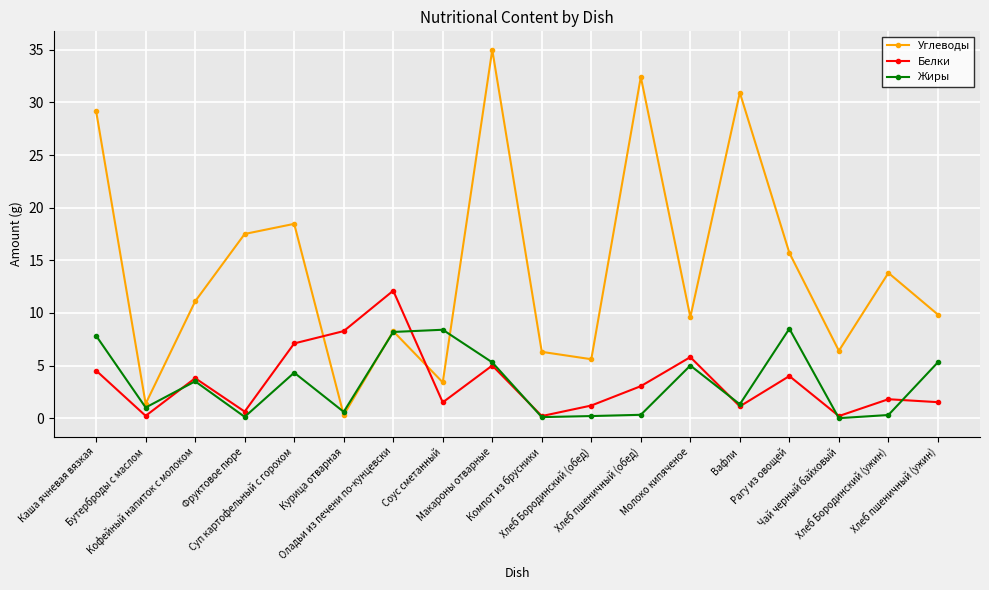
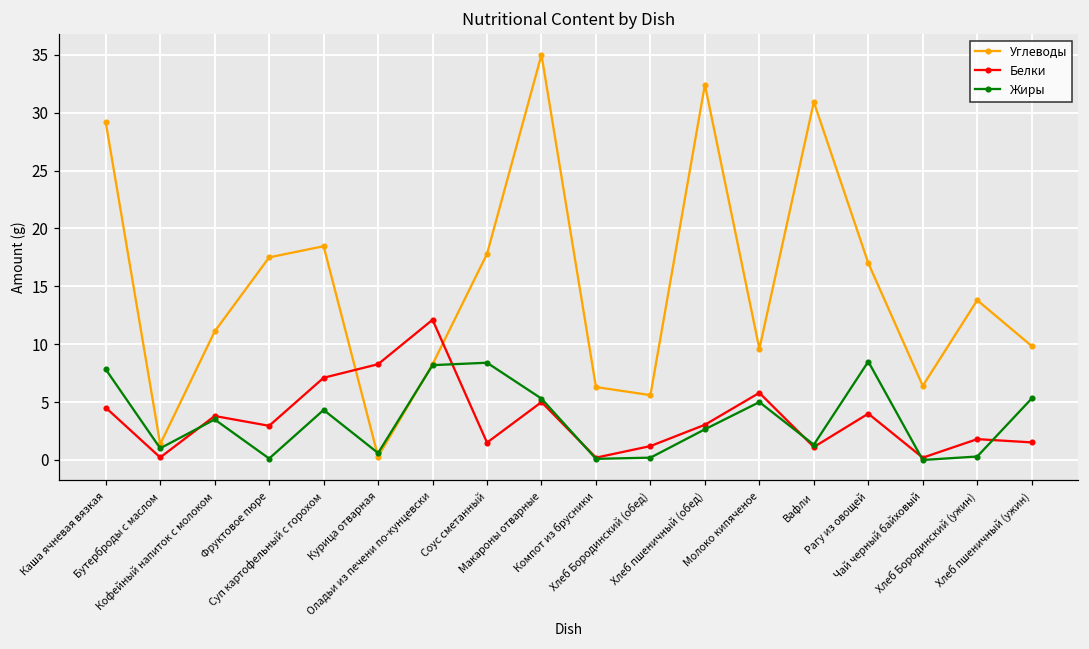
  {
    "Углеводы": {
      "Каша ячневая вязкая": 29.2,
      "Бутерброды с маслом": 1.4,
      "Кофейный напиток с молоком": 11.1,
      "Фруктовое пюре": 17.5,
      "Суп картофельный с горохом": 18.5,
      "Курица отварная": 0.3,
-     "Соус сметанный": 3.4,
+     "Соус сметанный": 17.8,
      "Макароны отварные": 35.0,
      "Компот из брусники": 6.3,
      "Хлеб Бородинский (обед)": 5.6,
      "Хлеб пшеничный (обед)": 32.4,
      "Молоко кипяченое": 9.6,
      "Вафли": 30.9,
-     "Рагу из овощей": 15.7,
+     "Рагу из овощей": 17.0,
      "Чай черный байховый": 6.4,
      "Хлеб Бородинский (ужин)": 13.8,
      "Хлеб пшеничный (ужин)": 9.8
    },
    "Белки": {
      "Каша ячневая вязкая": 4.5,
      "Бутерброды с маслом": 0.2,
      "Кофейный напиток с молоком": 3.8,
-     "Фруктовое пюре": 0.6,
+     "Фруктовое пюре": 3.0,
      "Суп картофельный с горохом": 7.1,
      "Курица отварная": 8.3,
      "Оладьи из печени по-кунцевски": 12.1,
      "Соус сметанный": 1.5,
      "Макароны отварные": 5.0,
      "Хлеб Бородинский (обед)": 1.2,
      "Хлеб пшеничный (обед)": 3.0,
      "Молоко кипяченое": 5.8,
      "Рагу из овощей": 4.0,
      "Хлеб Бородинский (ужин)": 1.8,
      "Хлеб пшеничный (ужин)": 1.5
    },
    "Жиры": {
      "Каша ячневая вязкая": 7.8,
      "Бутерброды с маслом": 1.0,
      "Кофейный напиток с молоком": 3.5,
      "Фруктовое пюре": 0.1,
      "Суп картофельный с горохом": 4.3,
      "Курица отварная": 0.6,
      "Соус сметанный": 8.4,
      "Макароны отварные": 5.3,
      "Хлеб Бородинский (обед)": 0.2,
-     "Хлеб пшеничный (обед)": 0.3,
+     "Хлеб пшеничный (обед)": 2.7,
      "Молоко кипяченое": 5.0,
      "Рагу из овощей": 8.5,
      "Хлеб Бородинский (ужин)": 0.3,
      "Хлеб пшеничный (ужин)": 5.3
    }
  }
